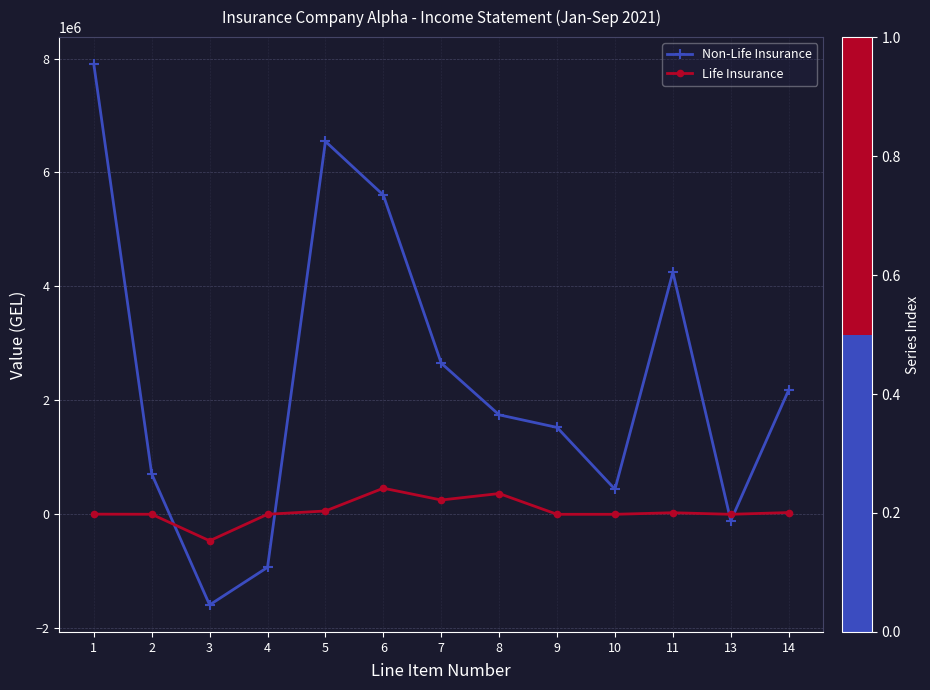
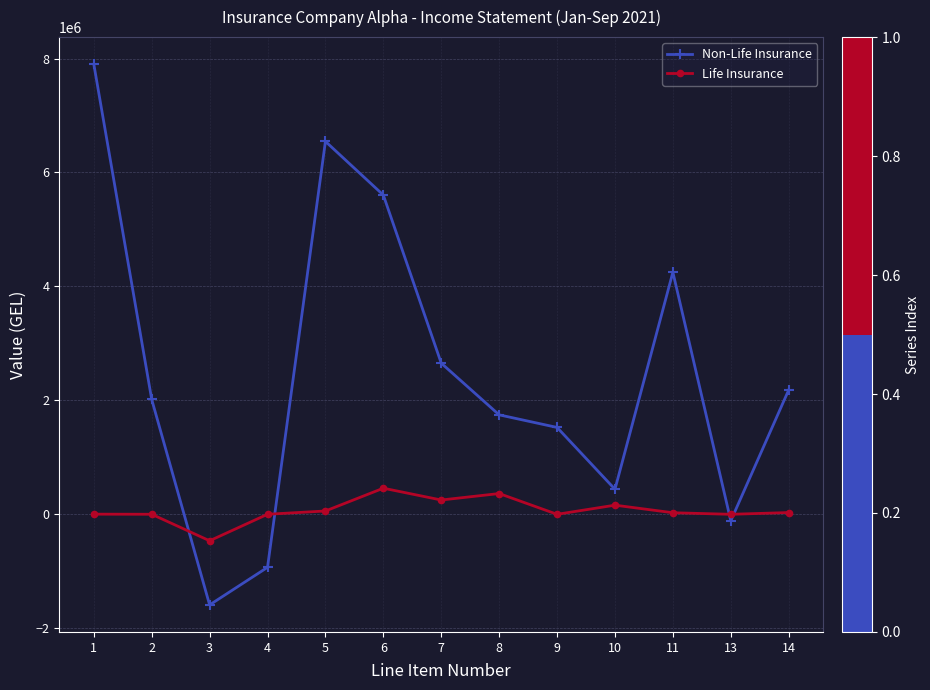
  {
    "Non-Life Insurance": {
      "1": 7900000,
-     "2": 700000,
+     "2": 2000000,
      "3": -1600000,
      "4": -900000,
      "5": 6500000,
      "6": 5600000,
      "7": 2700000,
      "8": 1700000,
      "9": 1500000,
      "10": 400000,
      "11": 4200000,
      "13": -100000,
      "14": 2200000
    },
    "Life Insurance": {
      "1": 0,
      "2": 0,
      "3": -500000,
      "4": 0,
      "5": 100000,
      "6": 500000,
      "7": 300000,
      "8": 400000,
      "9": 0,
-     "10": 0,
+     "10": 200000,
      "11": 0,
      "13": 0,
      "14": 0
    }
  }
